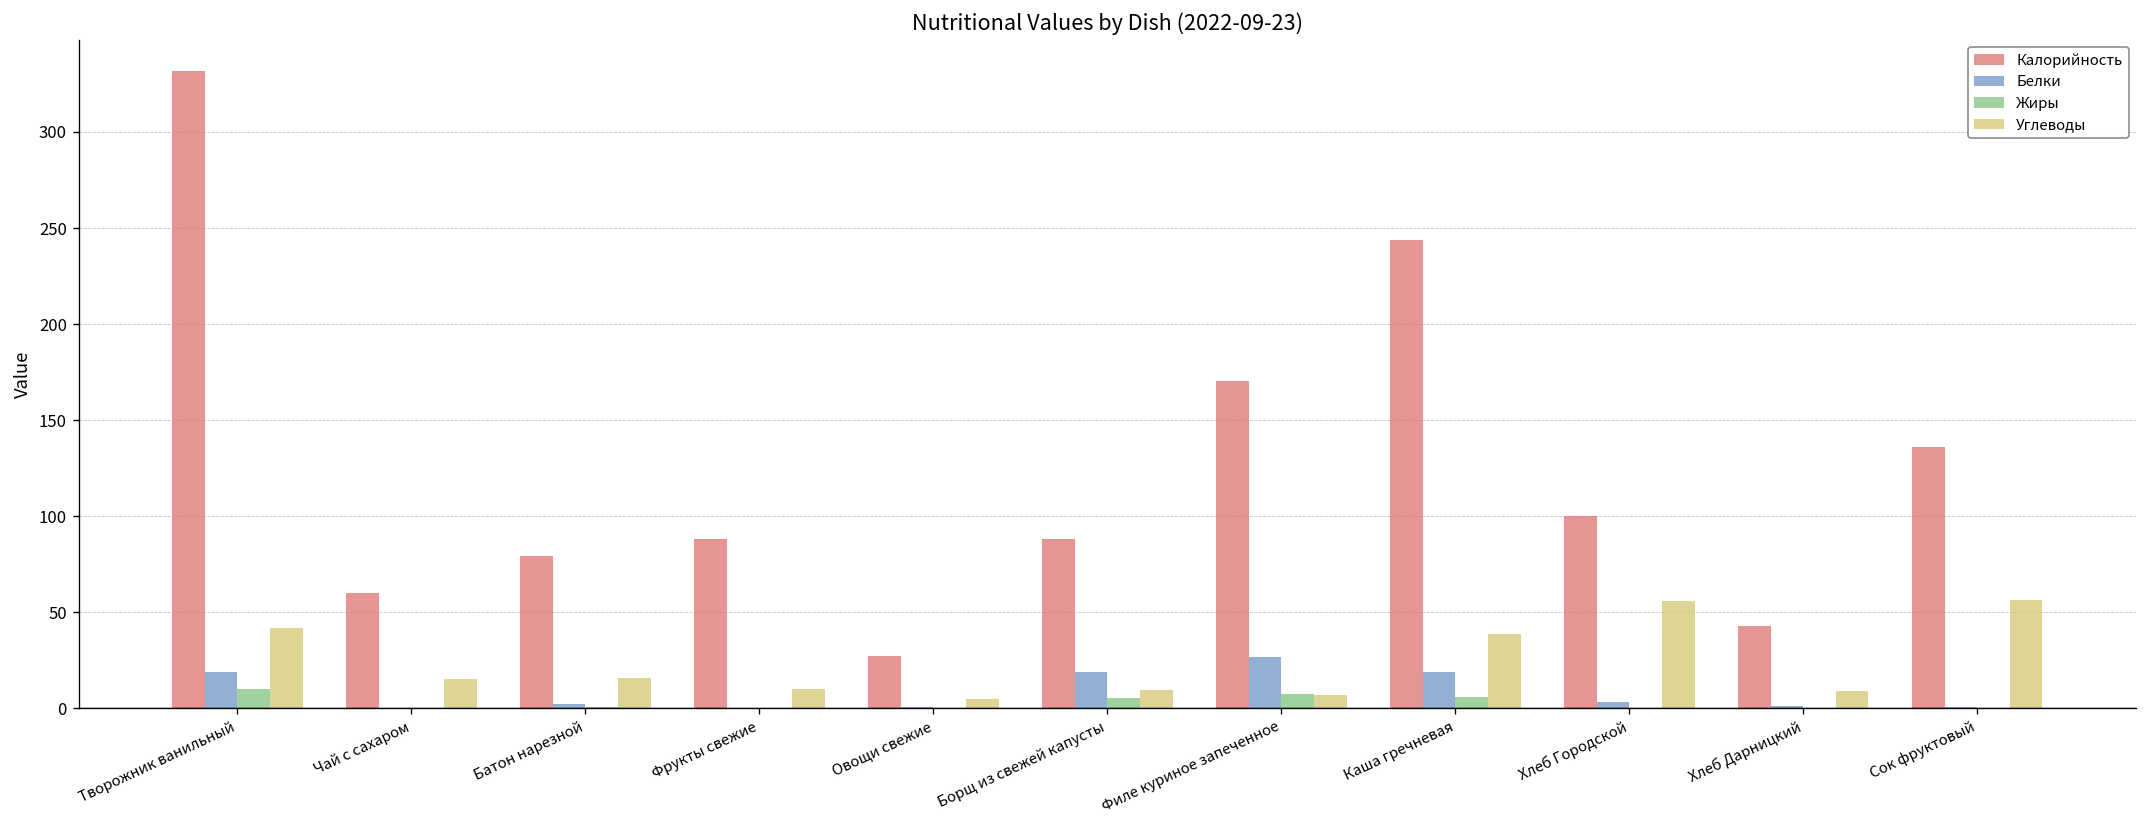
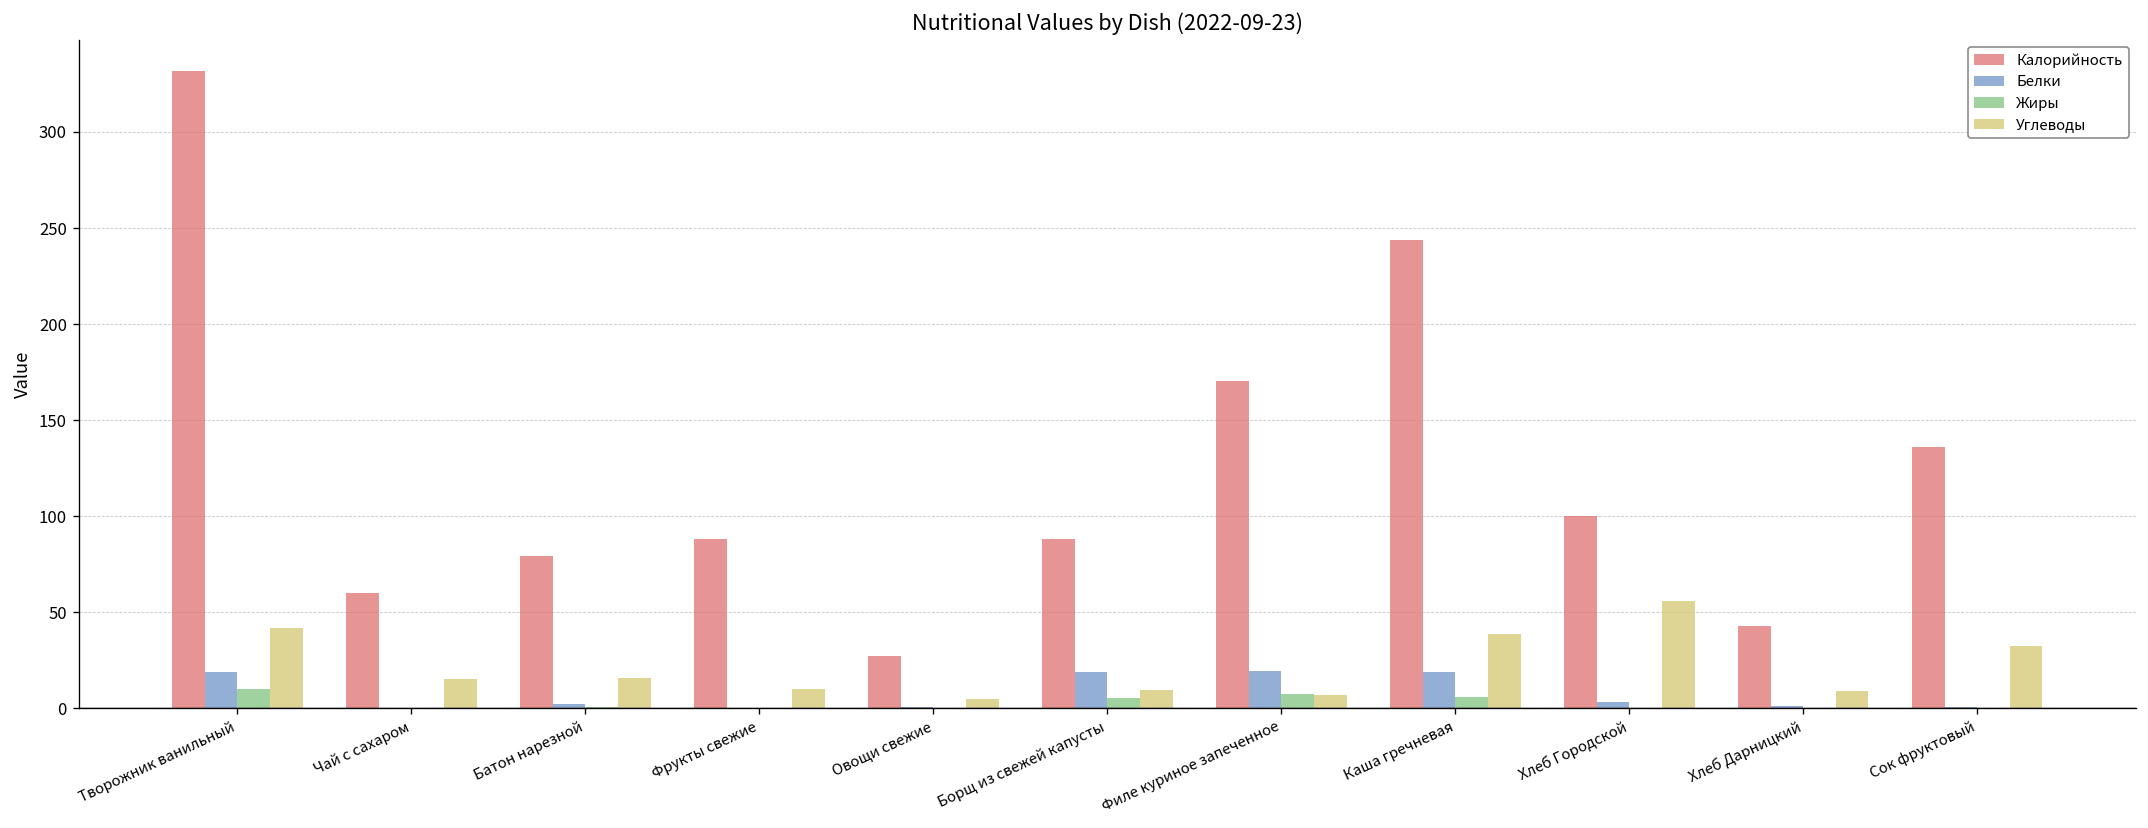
  {
    "Калорийность": {
      "Творожник ванильный": 332,
      "Чай с сахаром": 60,
      "Батон нарезной": 80,
      "Фрукты свежие": 88,
      "Овощи свежие": 27,
      "Борщ из свежей капусты": 88,
      "Филе куриное запеченное": 171,
      "Каша гречневая": 244,
      "Хлеб Городской": 100,
      "Хлеб Дарницкий": 43,
      "Сок фруктовый": 136
    },
    "Белки": {
      "Творожник ванильный": 19,
      "Батон нарезной": 2,
      "Фрукты свежие": 0,
      "Борщ из свежей капусты": 19,
-     "Филе куриное запеченное": 27,
+     "Филе куриное запеченное": 20,
      "Каша гречневая": 19,
      "Хлеб Городской": 3
    },
    "Жиры": {
      "Творожник ванильный": 10,
      "Фрукты свежие": 0,
      "Овощи свежие": 0,
      "Борщ из свежей капусты": 5,
      "Филе куриное запеченное": 7,
      "Каша гречневая": 6,
      "Хлеб Дарницкий": 0
    },
    "Углеводы": {
      "Творожник ванильный": 42,
      "Чай с сахаром": 15,
      "Батон нарезной": 16,
      "Фрукты свежие": 10,
      "Овощи свежие": 5,
      "Борщ из свежей капусты": 9,
      "Филе куриное запеченное": 7,
      "Каша гречневая": 39,
      "Хлеб Городской": 56,
      "Хлеб Дарницкий": 9,
-     "Сок фруктовый": 56
+     "Сок фруктовый": 33
    }
  }
